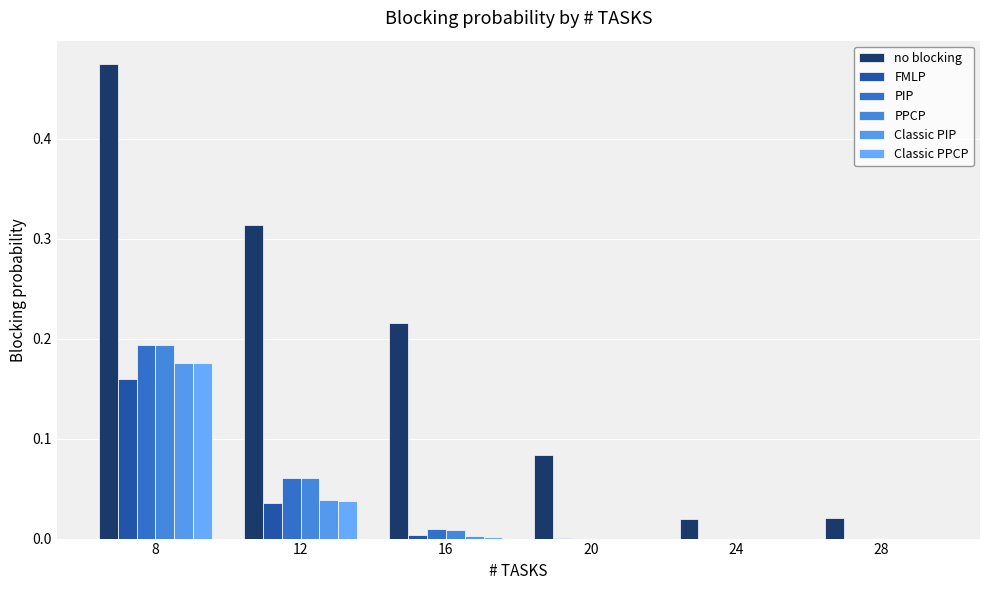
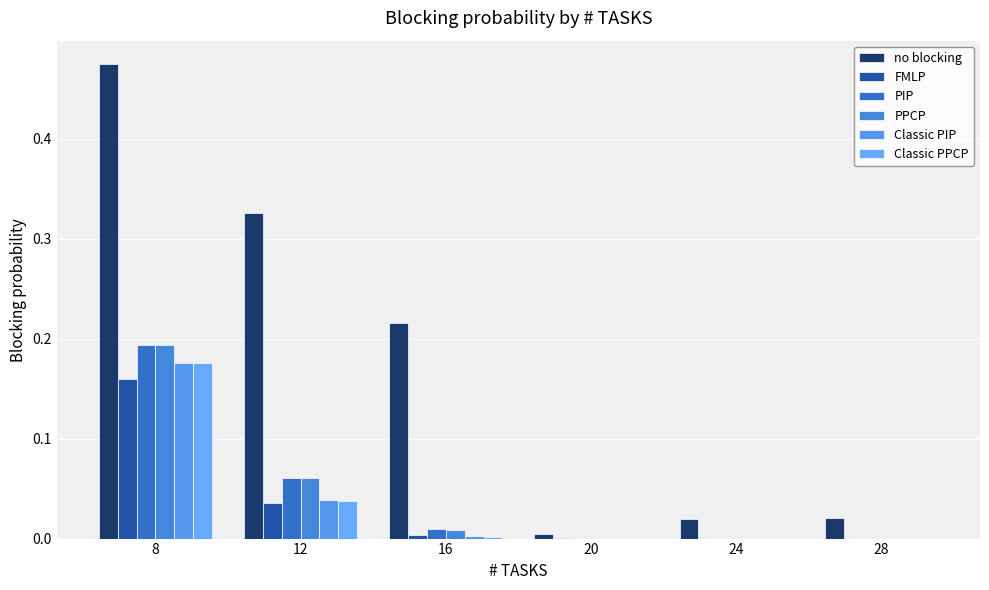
  {
    "no blocking": {
      "8": 0.47,
-     "12": 0.31,
+     "12": 0.33,
      "16": 0.22,
-     "20": 0.08,
+     "20": 0.00,
      "24": 0.02,
      "28": 0.02
    }
  }
